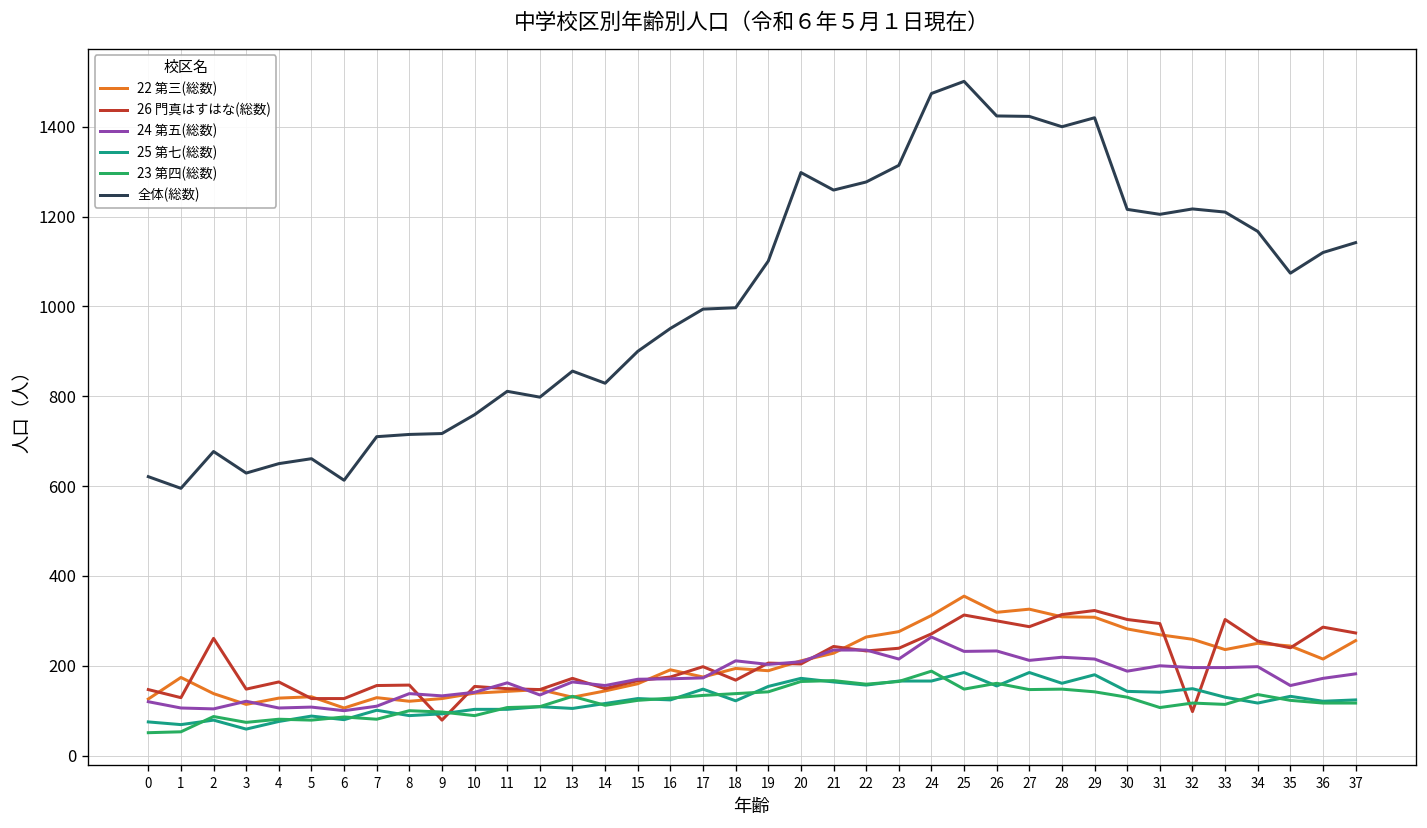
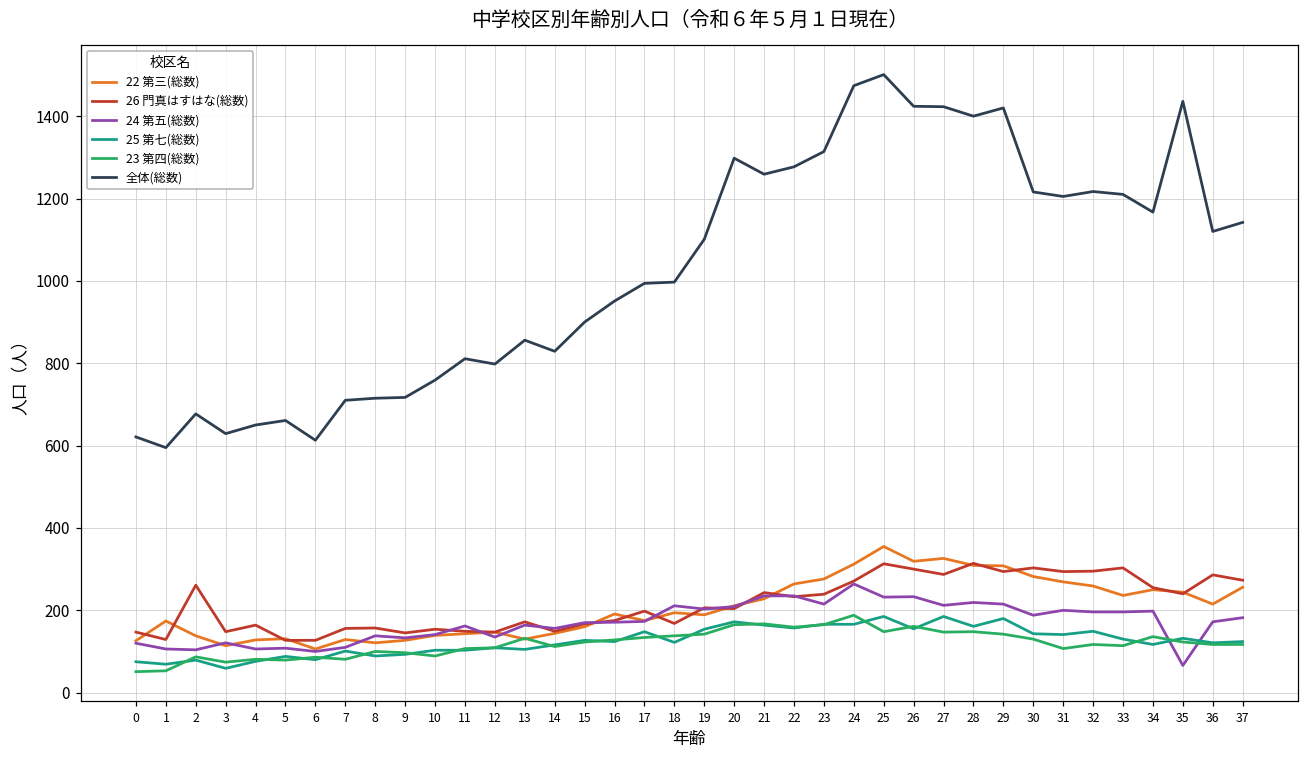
  {
    "22 第三(総数)": {
      "1": 170,
      "2": 140,
      "3": 110,
      "4": 130,
      "7": 130,
      "8": 120,
      "15": 160,
      "16": 190,
      "18": 190,
      "19": 190,
      "21": 230,
      "22": 260,
      "23": 280,
      "24": 310,
      "25": 360,
      "26": 320,
      "27": 330,
      "29": 310,
      "30": 280,
      "31": 270,
      "32": 260,
      "33": 240,
      "36": 220,
      "37": 260
    },
    "26 門真はすはな(総数)": {
      "0": 150,
      "1": 130,
      "2": 260,
      "3": 150,
      "4": 160,
      "6": 130,
      "7": 160,
      "8": 160,
-     "9": 80,
+     "9": 150,
      "10": 150,
      "13": 170,
      "17": 200,
      "18": 170,
      "21": 240,
      "23": 240,
      "24": 270,
      "25": 310,
      "26": 300,
      "27": 290,
-     "29": 320,
+     "29": 290,
      "30": 300,
      "31": 290,
-     "32": 100,
+     "32": 300,
      "33": 300,
      "36": 290,
      "37": 270
    },
    "24 第五(総数)": {
      "1": 110,
      "2": 100,
      "3": 120,
      "4": 110,
      "5": 110,
      "7": 110,
      "8": 140,
      "11": 160,
      "12": 140,
      "13": 160,
      "14": 160,
      "18": 210,
      "21": 240,
      "23": 220,
      "24": 260,
      "25": 230,
      "26": 230,
      "27": 210,
      "28": 220,
      "29": 220,
      "30": 190,
      "31": 200,
      "32": 200,
      "33": 200,
      "34": 200,
-     "35": 160,
+     "35": 70,
      "36": 170,
      "37": 180
    },
    "全体(総数)": {
      "0": 620,
      "1": 600,
      "2": 680,
      "3": 630,
      "4": 650,
      "5": 660,
      "6": 610,
      "7": 710,
      "8": 720,
      "9": 720,
      "10": 760,
      "11": 810,
      "12": 800,
      "13": 860,
      "14": 830,
      "15": 900,
      "16": 950,
      "17": 990,
      "18": 1000,
      "19": 1100,
      "20": 1300,
      "21": 1260,
      "22": 1280,
      "23": 1310,
      "24": 1470,
      "25": 1500,
      "26": 1420,
      "27": 1420,
      "28": 1400,
      "29": 1420,
      "30": 1220,
      "31": 1210,
      "32": 1220,
      "33": 1210,
      "34": 1170,
-     "35": 1070,
+     "35": 1440,
      "36": 1120,
      "37": 1140
    }
  }
